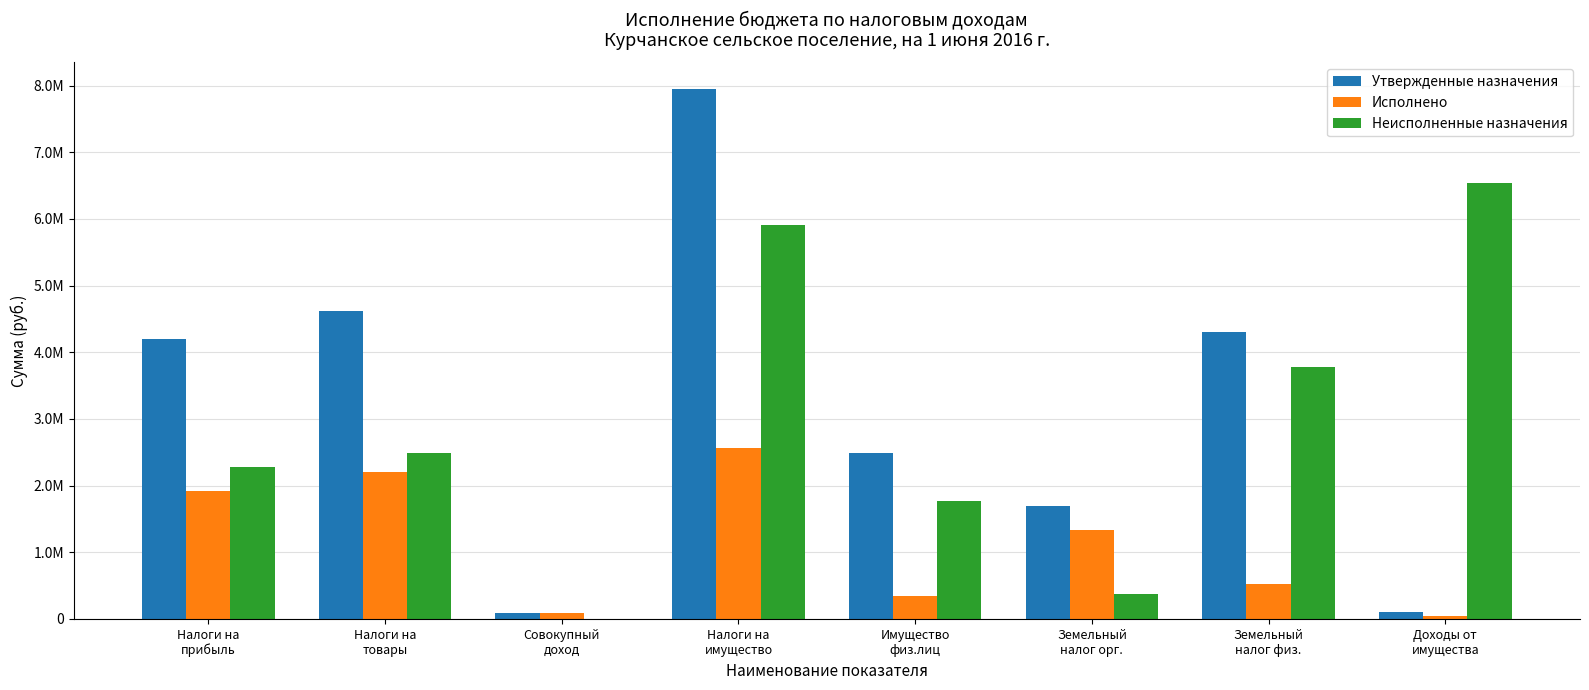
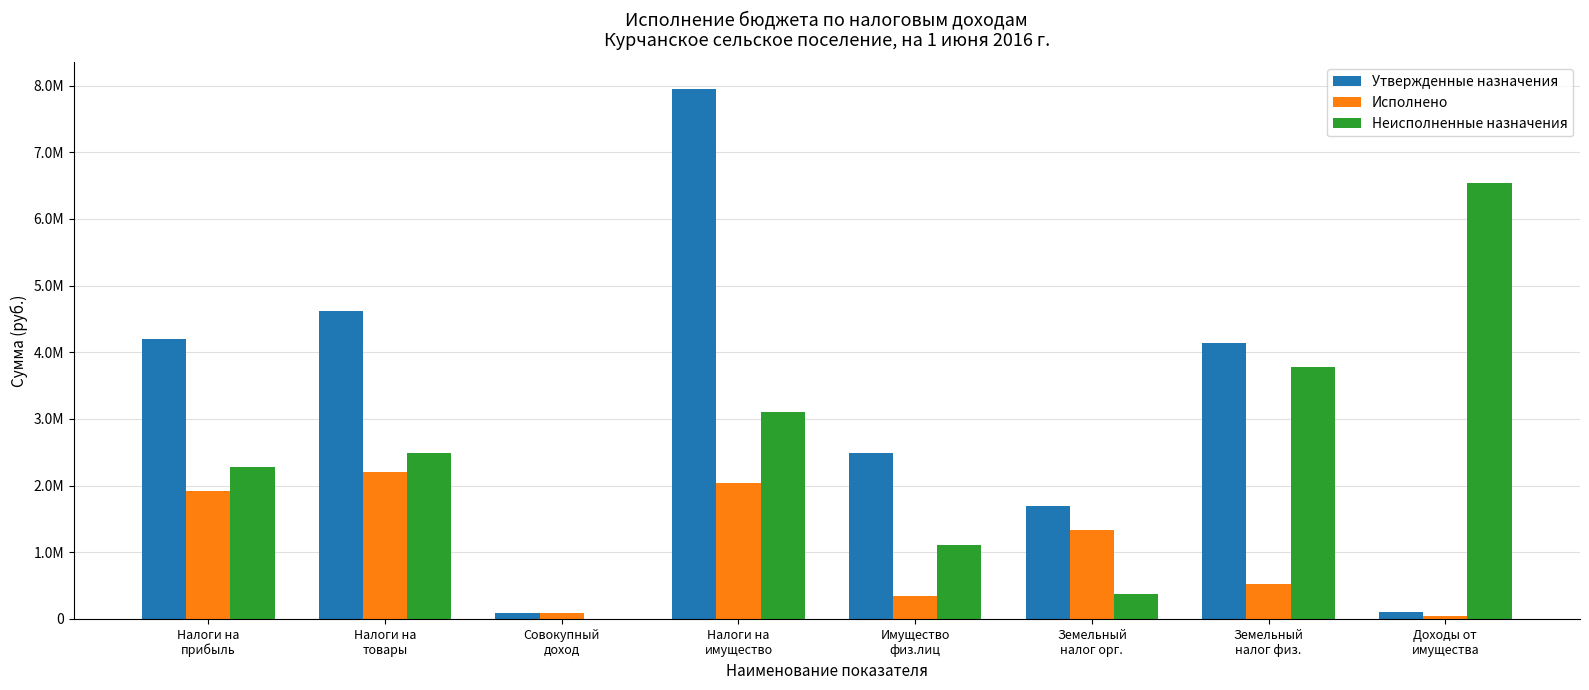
  {
    "Утвержденные назначения": {
      "Налоги на прибыль": 4200000,
      "Налоги на товары": 4600000,
      "Совокупный доход": 100000,
      "Налоги на имущество": 8000000,
      "Имущество физ.лиц": 2500000,
      "Земельный налог орг.": 1700000,
-     "Земельный налог физ.": 4300000,
+     "Земельный налог физ.": 4100000,
      "Доходы от имущества": 100000
    },
    "Исполнено": {
      "Налоги на прибыль": 1900000,
      "Налоги на товары": 2200000,
      "Совокупный доход": 100000,
-     "Налоги на имущество": 2600000,
+     "Налоги на имущество": 2000000,
      "Имущество физ.лиц": 300000,
      "Земельный налог орг.": 1300000,
      "Земельный налог физ.": 500000
    },
    "Неисполненные назначения": {
      "Налоги на прибыль": 2300000,
      "Налоги на товары": 2500000,
-     "Налоги на имущество": 5900000,
-     "Имущество физ.лиц": 1800000,
+     "Налоги на имущество": 3100000,
+     "Имущество физ.лиц": 1100000,
      "Земельный налог орг.": 400000,
      "Земельный налог физ.": 3800000,
      "Доходы от имущества": 6500000
    }
  }
